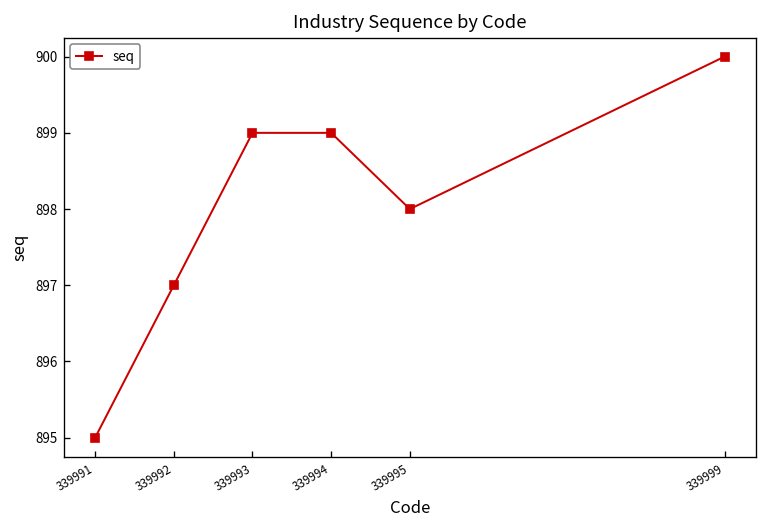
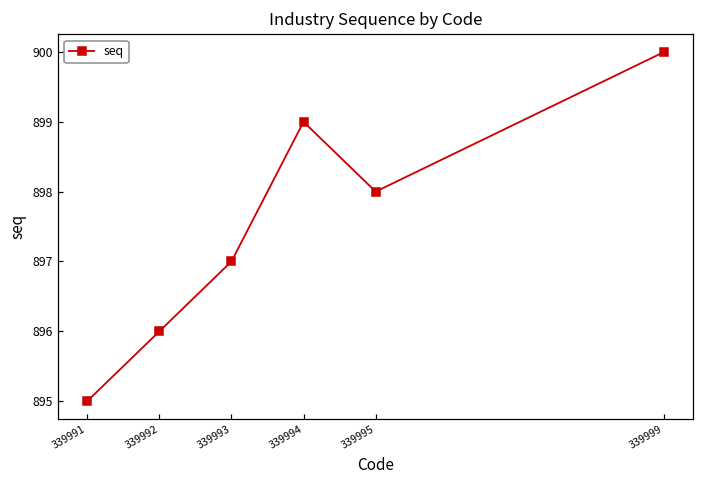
  {
    "339991": 895,
-   "339992": 897,
-   "339993": 899,
+   "339992": 896,
+   "339993": 897,
    "339994": 899,
    "339995": 898,
    "339999": 900
  }
